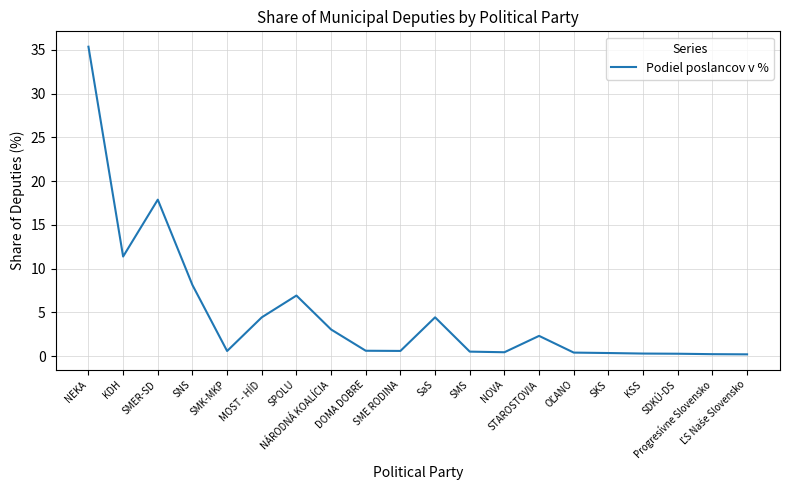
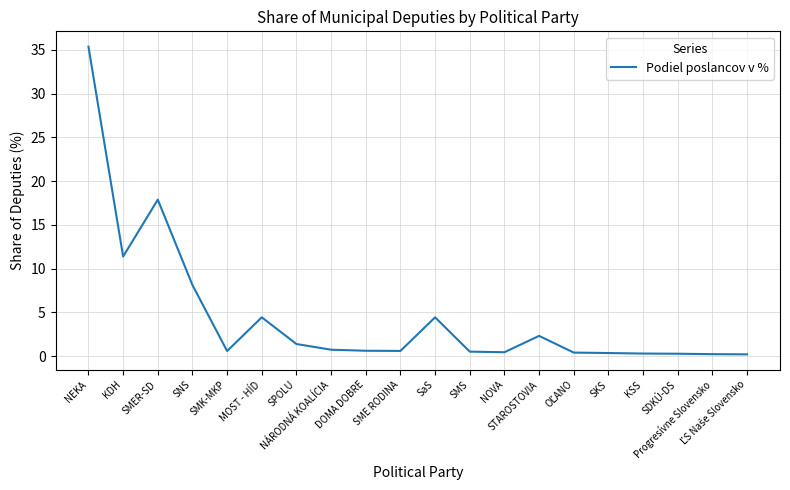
  {
    "NEKA": 35,
    "KDH": 11,
    "SMER-SD": 18,
    "SNS": 8,
    "SMK-MKP": 1,
    "MOST - HÍD": 4,
-   "SPOLU": 7,
-   "NÁRODNÁ KOALÍCIA": 3,
+   "SPOLU": 1,
+   "NÁRODNÁ KOALÍCIA": 1,
    "DOMA DOBRE": 1,
    "SME RODINA": 1,
    "SaS": 4,
    "SMS": 1,
    "NOVA": 0,
    "STAROSTOVIA": 2,
    "OĽANO": 0,
    "SKS": 0,
    "KSS": 0,
    "SDKÚ-DS": 0,
    "Progresívne Slovensko": 0,
    "ĽS Naše Slovensko": 0
  }
